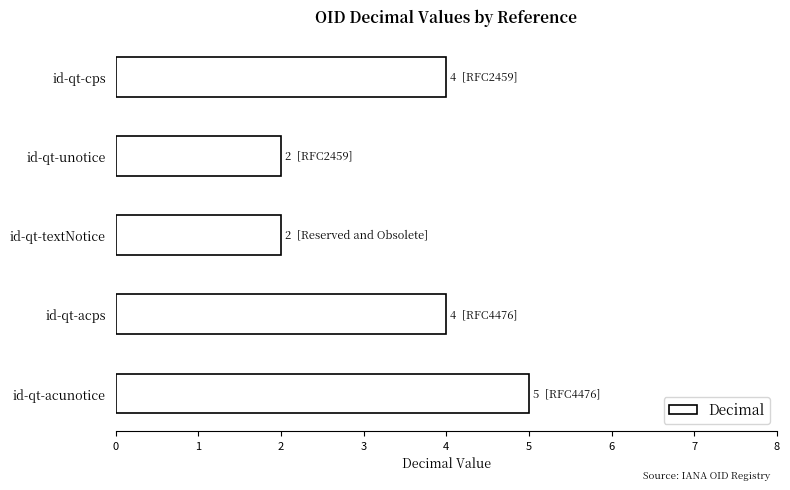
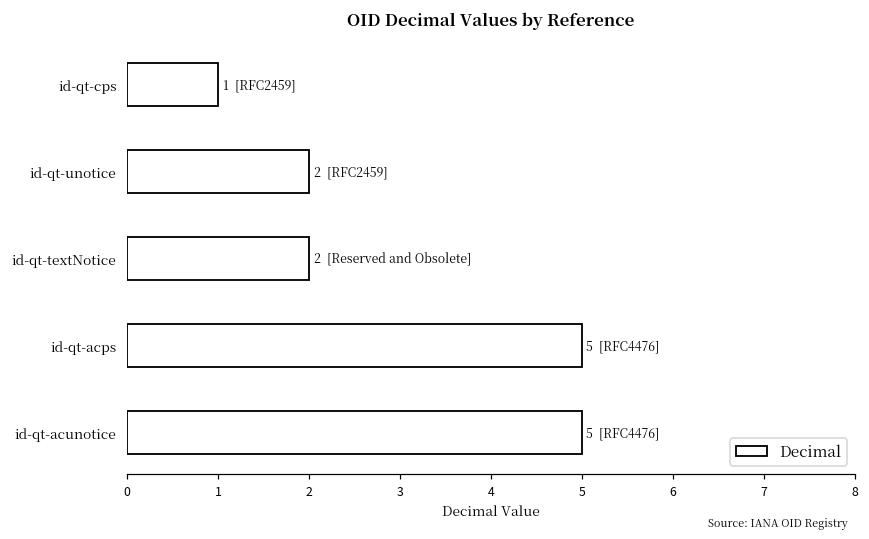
  {
-   "id-qt-cps": 4,
+   "id-qt-cps": 1,
    "id-qt-unotice": 2,
    "id-qt-textNotice": 2,
-   "id-qt-acps": 4,
+   "id-qt-acps": 5,
    "id-qt-acunotice": 5
  }
